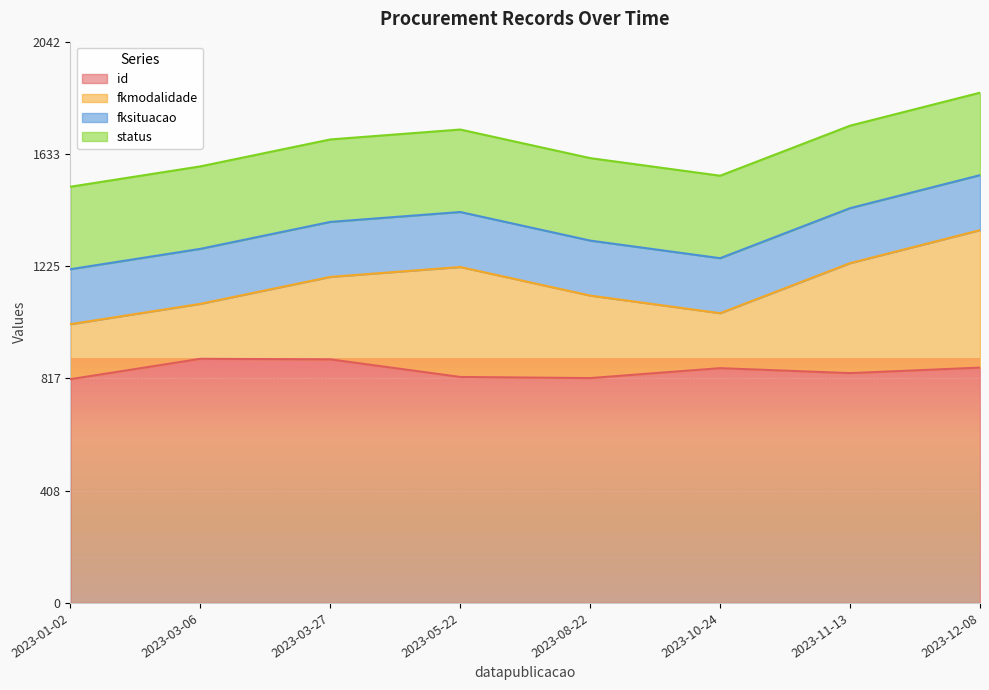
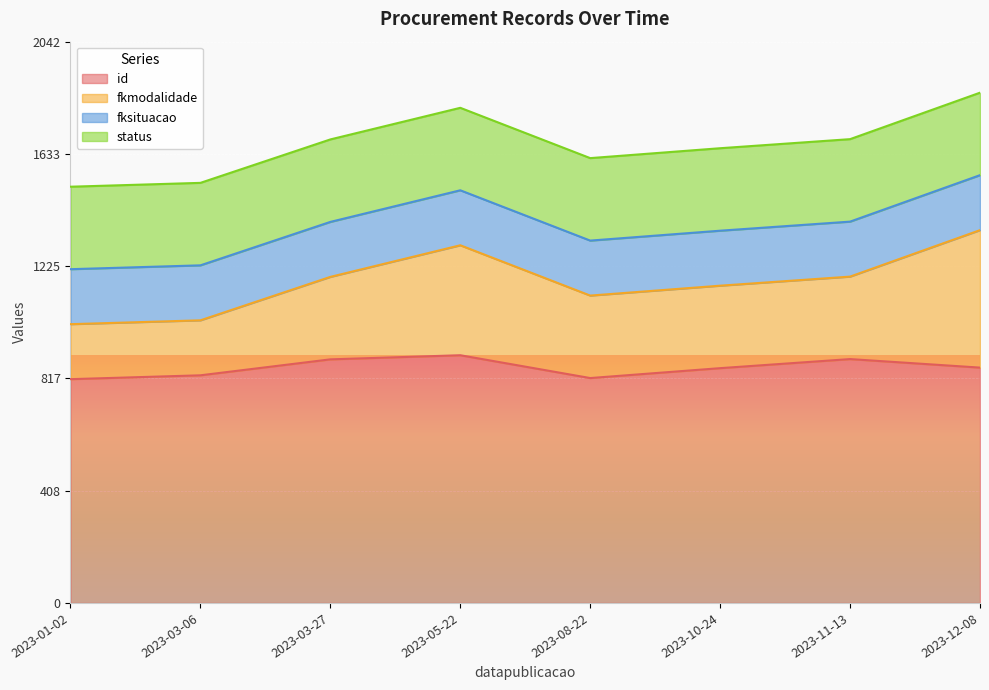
  {
    "id": {
      "2023-01-02": 810,
-     "2023-03-06": 890,
+     "2023-03-06": 830,
      "2023-03-27": 890,
-     "2023-05-22": 820,
+     "2023-05-22": 900,
      "2023-08-22": 820,
      "2023-10-24": 850,
-     "2023-11-13": 840,
+     "2023-11-13": 890,
      "2023-12-08": 860
    },
    "fkmodalidade": {
      "2023-01-02": 200,
      "2023-03-06": 200,
      "2023-03-27": 300,
      "2023-05-22": 400,
      "2023-08-22": 300,
-     "2023-10-24": 200,
-     "2023-11-13": 400,
+     "2023-10-24": 300,
+     "2023-11-13": 300,
      "2023-12-08": 500
    },
    "fksituacao": {
      "2023-01-02": 200,
      "2023-03-06": 200,
      "2023-03-27": 200,
      "2023-05-22": 200,
      "2023-08-22": 200,
      "2023-10-24": 200,
      "2023-11-13": 200,
      "2023-12-08": 200
    },
    "status": {
      "2023-01-02": 300,
      "2023-03-06": 300,
      "2023-03-27": 300,
      "2023-05-22": 300,
      "2023-08-22": 300,
      "2023-10-24": 300,
      "2023-11-13": 300,
      "2023-12-08": 300
    }
  }
